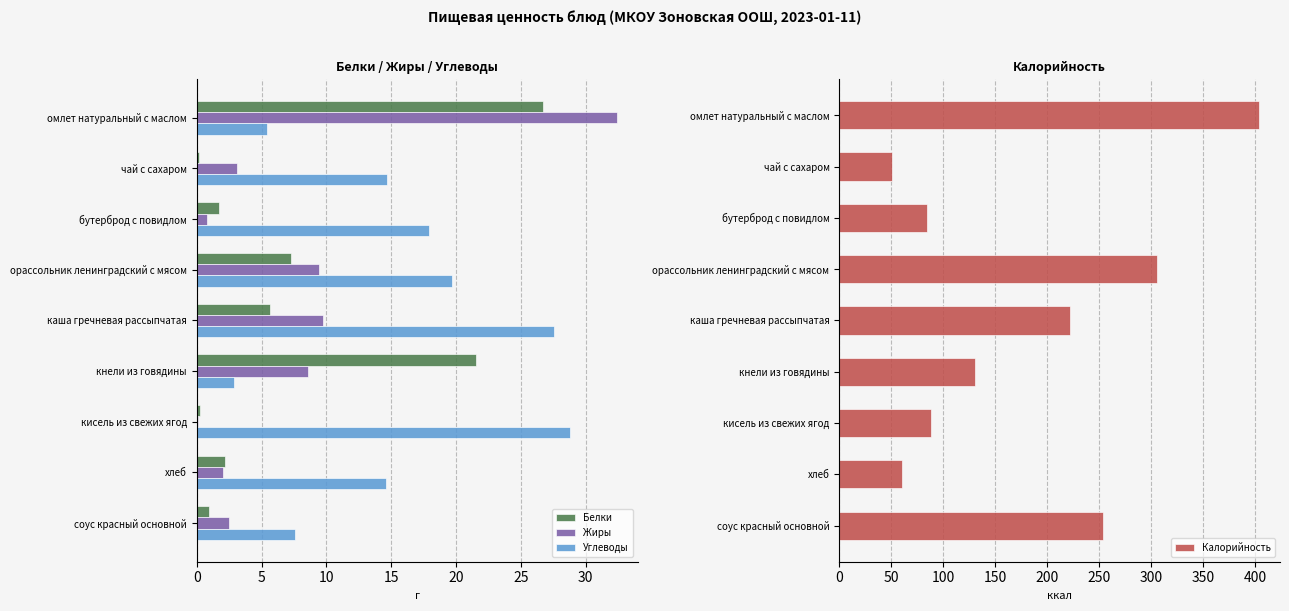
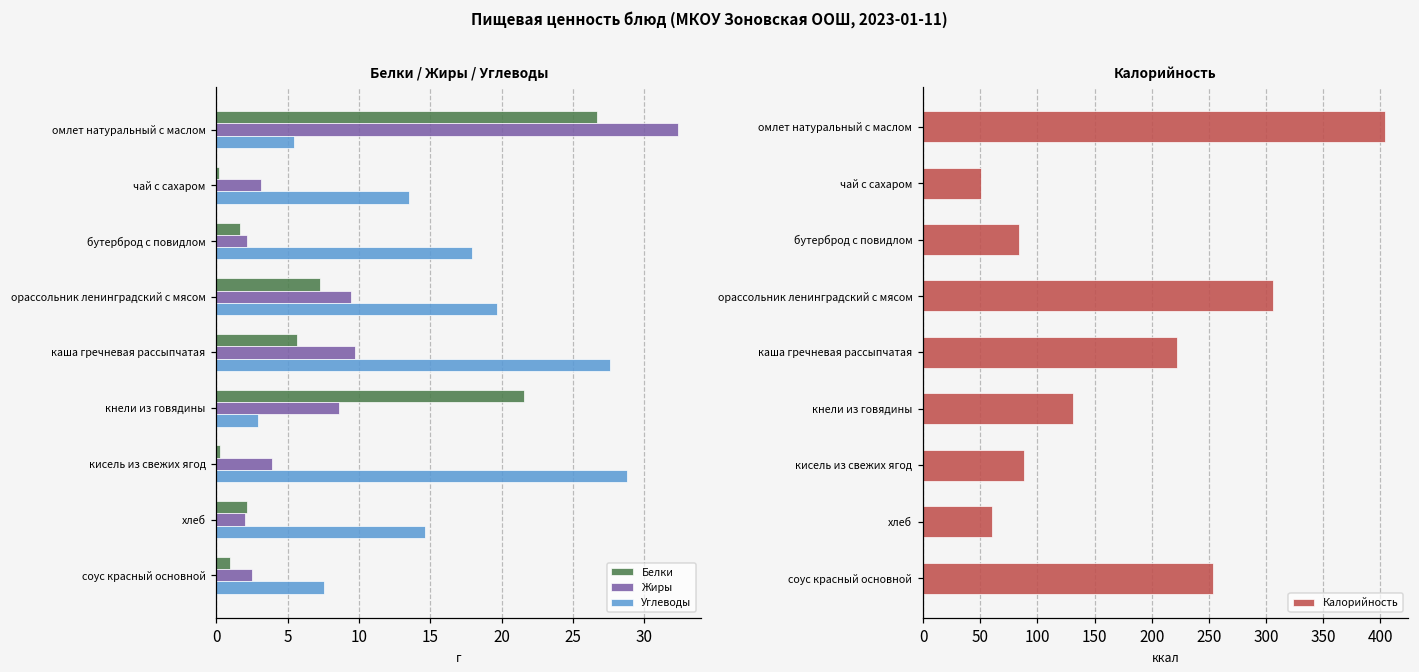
  {
    "Белки / Жиры / Углеводы": {
      "Белки": {
        "омлет натуральный с маслом": 26.7,
        "бутерброд с повидлом": 1.7,
        "орассольник ленинградский с мясом": 7.3,
        "каша гречневая рассыпчатая": 5.6,
        "кнели из говядины": 21.5,
        "кисель из свежих ягод": 0.3,
        "хлеб": 2.2,
        "соус красный основной": 1.0
      },
      "Жиры": {
        "омлет натуральный с маслом": 32.4,
        "чай с сахаром": 3.1,
-       "бутерброд с повидлом": 0.8,
+       "бутерброд с повидлом": 2.2,
        "орассольник ленинградский с мясом": 9.4,
        "каша гречневая рассыпчатая": 9.7,
        "кнели из говядины": 8.6,
-       "кисель из свежих ягод": 0.1,
+       "кисель из свежих ягод": 3.9,
        "хлеб": 2.0,
        "соус красный основной": 2.5
      },
      "Углеводы": {
        "омлет натуральный с маслом": 5.5,
-       "чай с сахаром": 14.6,
+       "чай с сахаром": 13.5,
        "бутерброд с повидлом": 17.9,
        "орассольник ленинградский с мясом": 19.7,
        "каша гречневая рассыпчатая": 27.6,
        "кнели из говядины": 2.9,
        "кисель из свежих ягод": 28.8,
        "хлеб": 14.6,
        "соус красный основной": 7.6
      }
    },
    "Калорийность": {
      "омлет натуральный с маслом": 404,
      "чай с сахаром": 51,
      "бутерброд с повидлом": 84,
      "орассольник ленинградский с мясом": 306,
      "каша гречневая рассыпчатая": 222,
      "кнели из говядины": 131,
      "кисель из свежих ягод": 88,
      "хлеб": 60,
      "соус красный основной": 254
    }
  }
